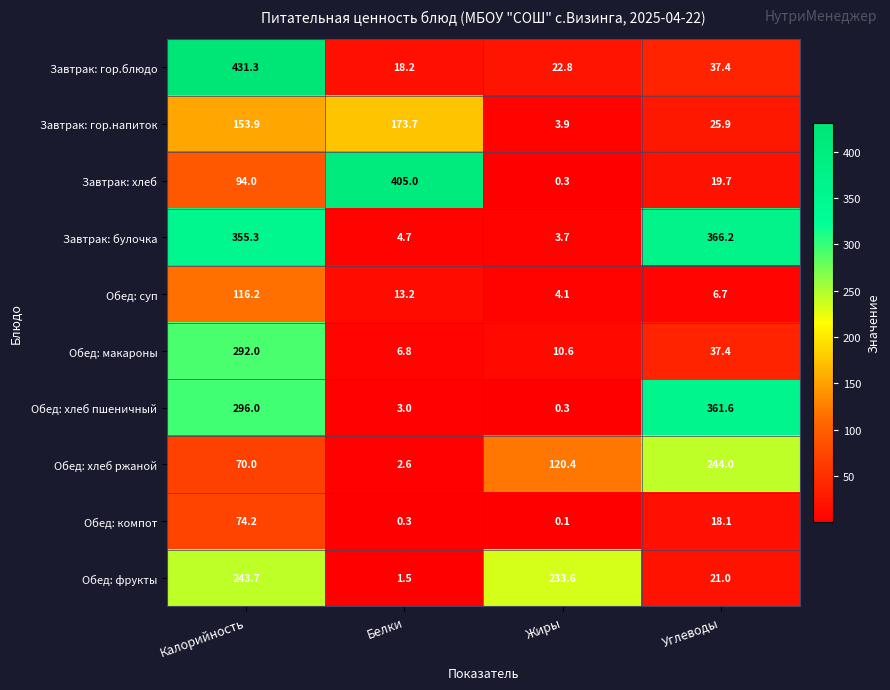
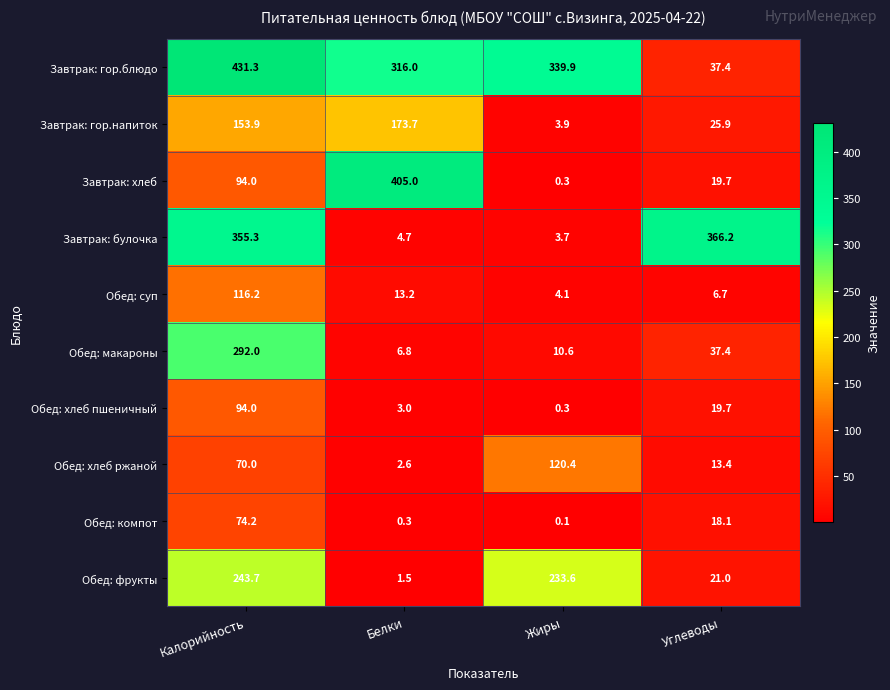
  {
    "Завтрак: гор.блюдо": {
      "Калорийность": 431.3,
-     "Белки": 18.2,
-     "Жиры": 22.8,
+     "Белки": 316.0,
+     "Жиры": 339.9,
      "Углеводы": 37.4
    },
    "Завтрак: гор.напиток": {
      "Калорийность": 153.9,
      "Белки": 173.7,
      "Жиры": 3.9,
      "Углеводы": 25.9
    },
    "Завтрак: хлеб": {
      "Калорийность": 94.0,
      "Белки": 405.0,
      "Жиры": 0.3,
      "Углеводы": 19.7
    },
    "Завтрак: булочка": {
      "Калорийность": 355.3,
      "Белки": 4.7,
      "Жиры": 3.7,
      "Углеводы": 366.2
    },
    "Обед: суп": {
      "Калорийность": 116.2,
      "Белки": 13.2,
      "Жиры": 4.1,
      "Углеводы": 6.7
    },
    "Обед: макароны": {
      "Калорийность": 292.0,
      "Белки": 6.8,
      "Жиры": 10.6,
      "Углеводы": 37.4
    },
    "Обед: хлеб пшеничный": {
-     "Калорийность": 296.0,
+     "Калорийность": 94.0,
      "Белки": 3.0,
      "Жиры": 0.3,
-     "Углеводы": 361.6
+     "Углеводы": 19.7
    },
    "Обед: хлеб ржаной": {
      "Калорийность": 70.0,
      "Белки": 2.6,
      "Жиры": 120.4,
-     "Углеводы": 244.0
+     "Углеводы": 13.4
    },
    "Обед: компот": {
      "Калорийность": 74.2,
      "Белки": 0.3,
      "Жиры": 0.1,
      "Углеводы": 18.1
    },
    "Обед: фрукты": {
      "Калорийность": 243.7,
      "Белки": 1.5,
      "Жиры": 233.6,
      "Углеводы": 21.0
    }
  }
